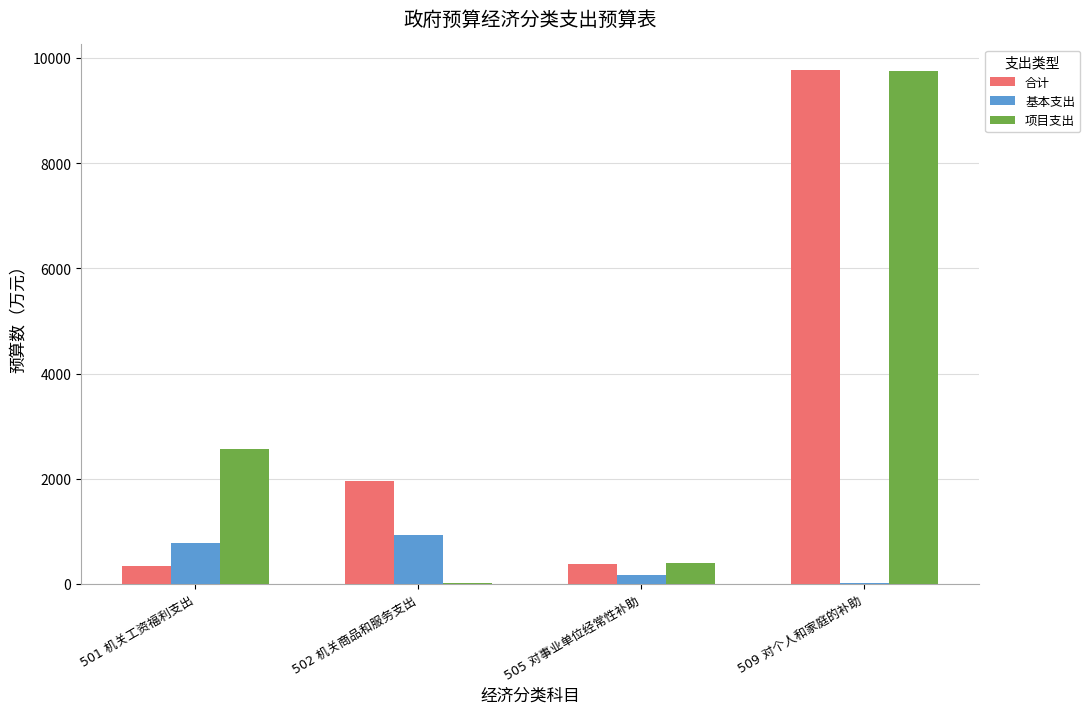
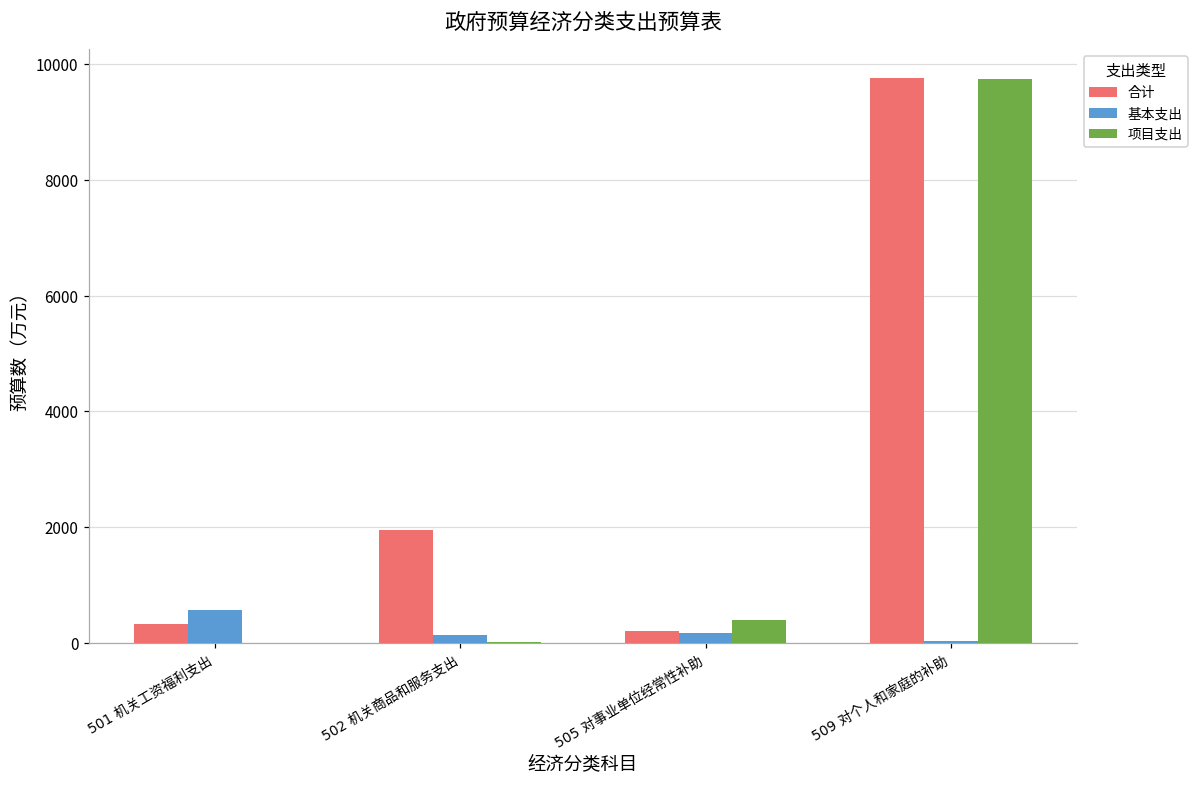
  {
    "合计": {
      "501 机关工资福利支出": 300,
      "502 机关商品和服务支出": 2000,
-     "505 对事业单位经常性补助": 400,
+     "505 对事业单位经常性补助": 200,
      "509 对个人和家庭的补助": 9800
    },
    "基本支出": {
-     "501 机关工资福利支出": 800,
-     "502 机关商品和服务支出": 900,
+     "501 机关工资福利支出": 600,
+     "502 机关商品和服务支出": 100,
      "505 对事业单位经常性补助": 200
    },
    "项目支出": {
-     "501 机关工资福利支出": 2600,
+     "501 机关工资福利支出": 0,
      "505 对事业单位经常性补助": 400,
      "509 对个人和家庭的补助": 9700
    }
  }
